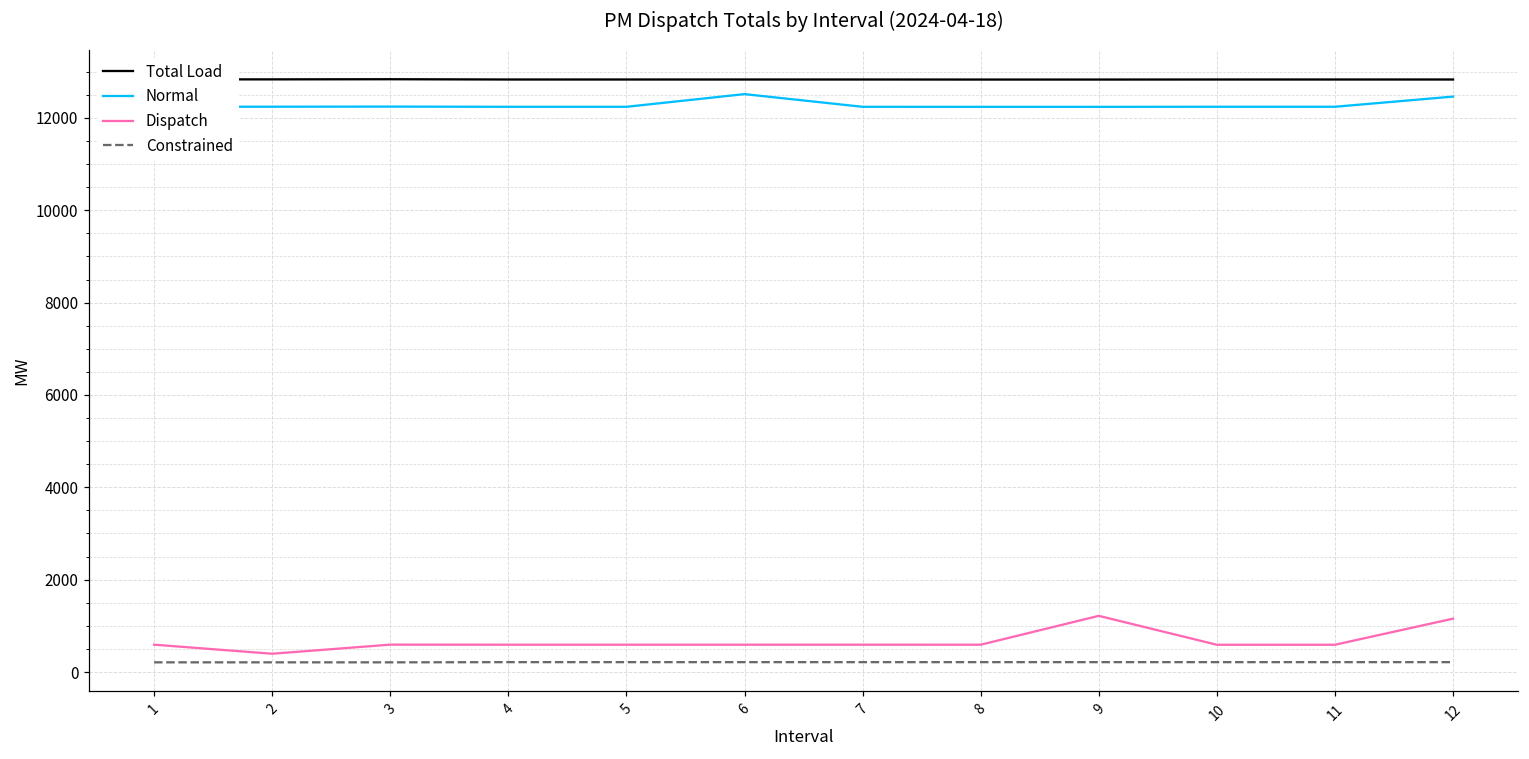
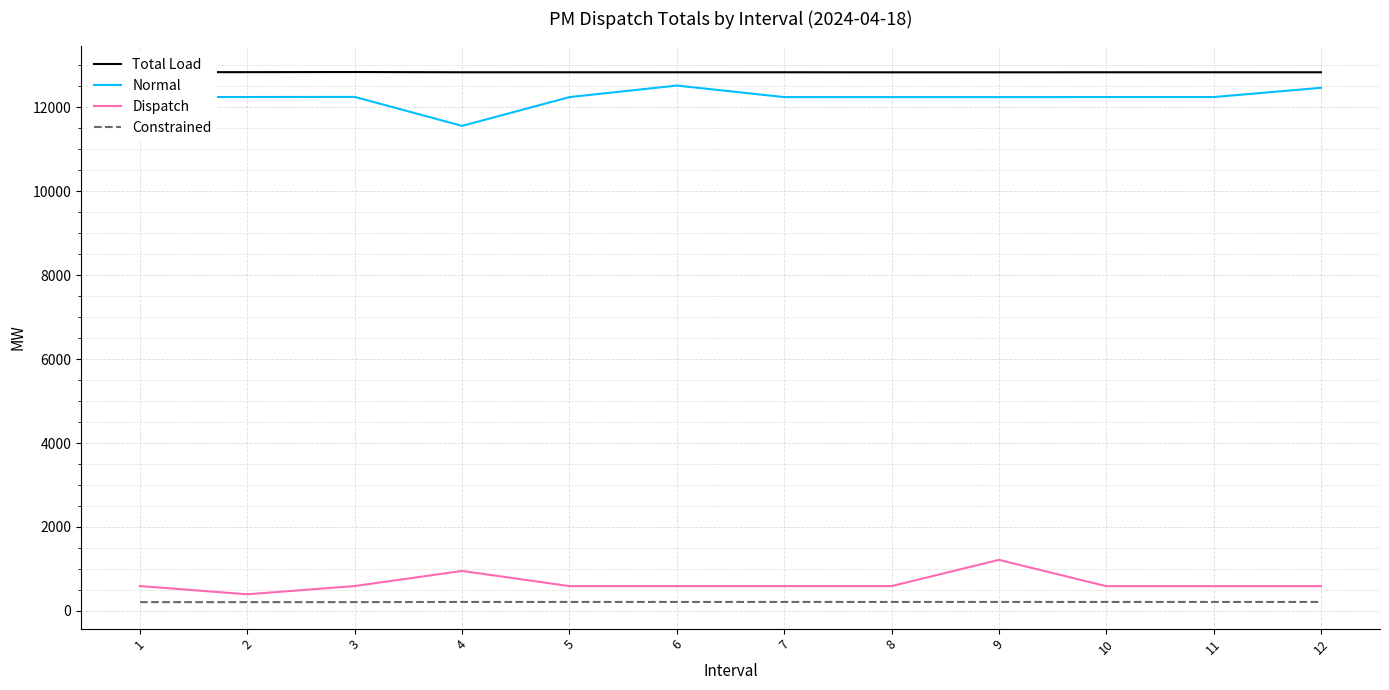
  {
    "Total Load": {
      "2": 12800,
      "3": 12800,
      "4": 12800,
      "5": 12800,
      "6": 12800,
      "7": 12800,
      "8": 12800,
      "9": 12800,
      "10": 12800,
      "11": 12800,
      "12": 12800
    },
    "Normal": {
      "2": 12200,
      "3": 12200,
-     "4": 12200,
+     "4": 11600,
      "5": 12200,
      "6": 12500,
      "7": 12200,
      "8": 12200,
      "9": 12200,
      "10": 12200,
      "11": 12200,
      "12": 12500
    },
    "Dispatch": {
      "1": 600,
      "2": 400,
      "3": 600,
-     "4": 600,
+     "4": 1000,
      "5": 600,
      "6": 600,
      "7": 600,
      "8": 600,
      "9": 1200,
      "10": 600,
      "11": 600,
-     "12": 1200
+     "12": 600
    },
    "Constrained": {
      "1": 200,
      "2": 200,
      "3": 200,
      "4": 200,
      "5": 200,
      "6": 200,
      "7": 200,
      "8": 200,
      "9": 200,
      "10": 200,
      "11": 200,
      "12": 200
    }
  }
